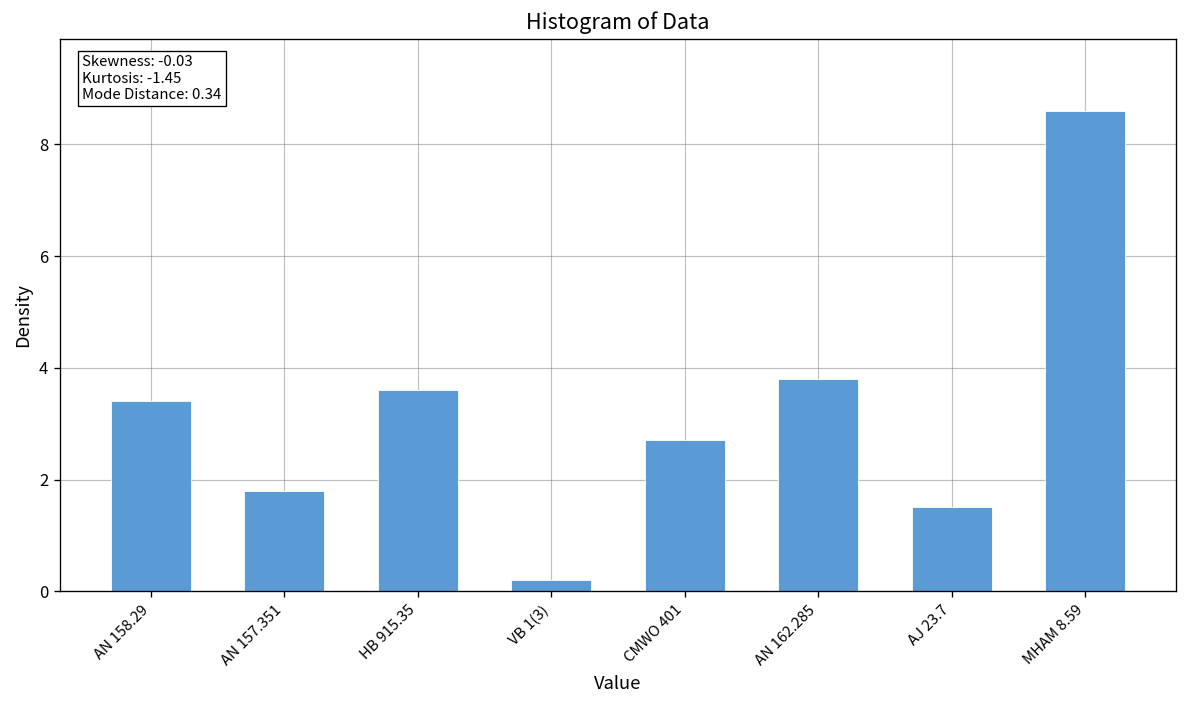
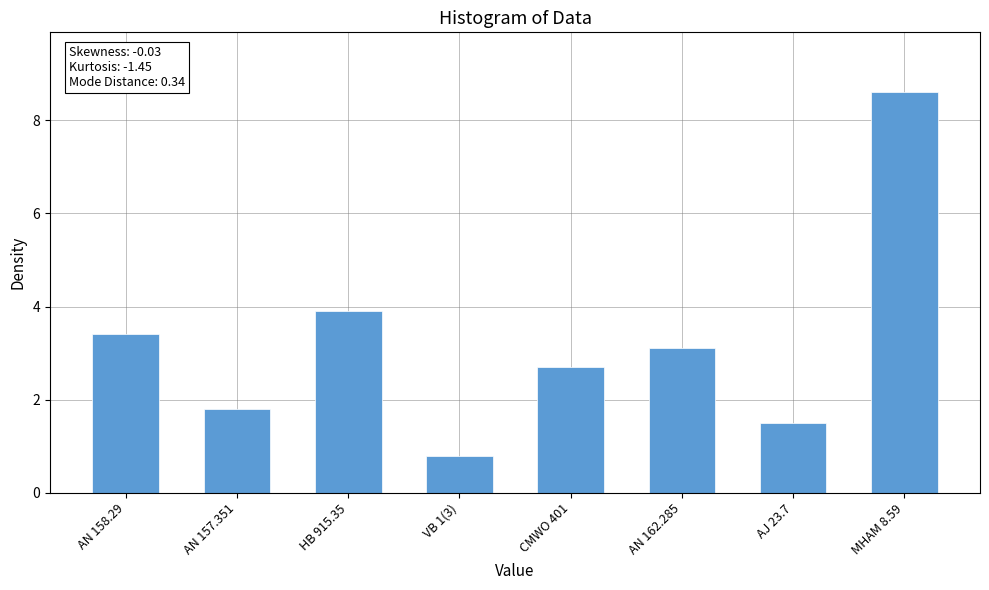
  {
    "AN 158.29": 3.4,
    "AN 157.351": 1.8,
-   "HB 915.35": 3.6,
-   "VB 1(3)": 0.2,
+   "HB 915.35": 3.9,
+   "VB 1(3)": 0.8,
    "CMWO 401": 2.7,
-   "AN 162.285": 3.8,
+   "AN 162.285": 3.1,
    "AJ 23.7": 1.5,
    "MHAM 8.59": 8.6
  }
